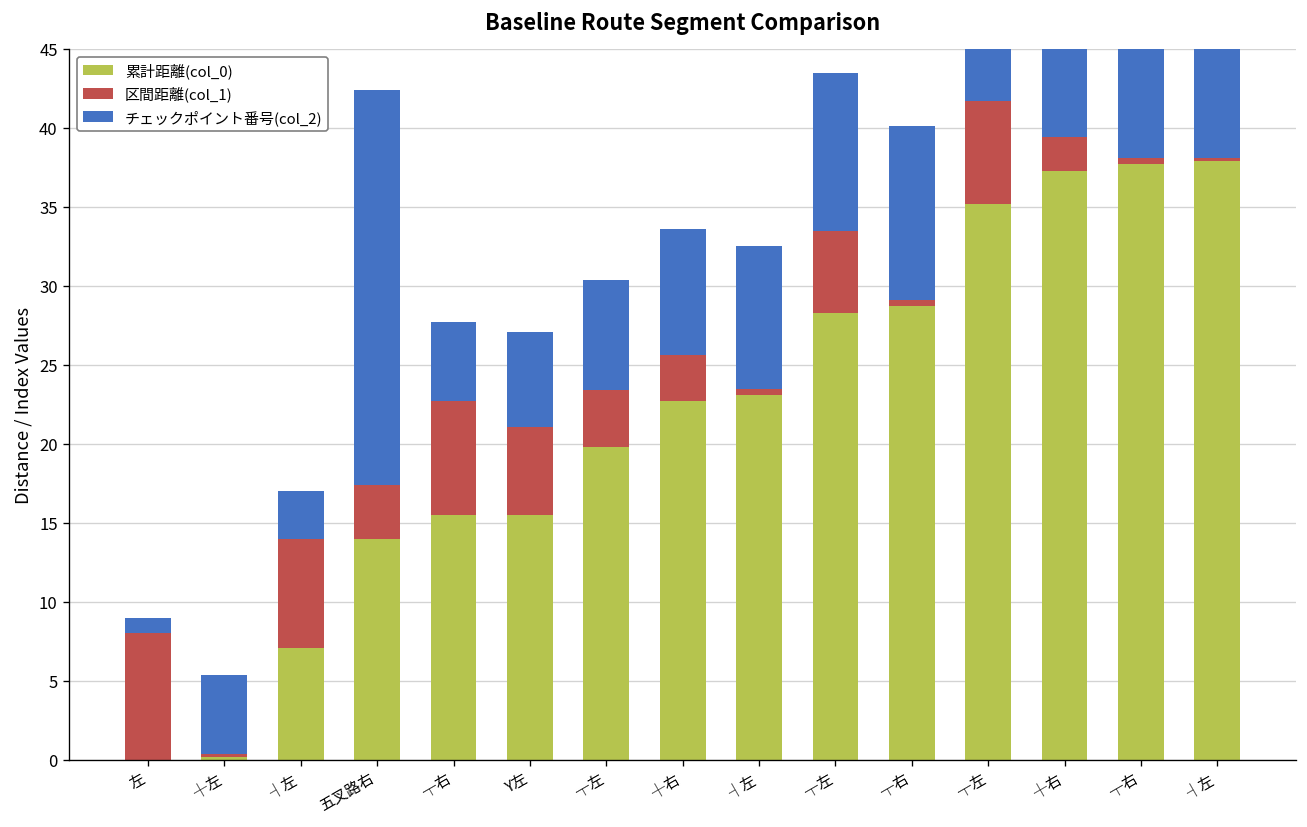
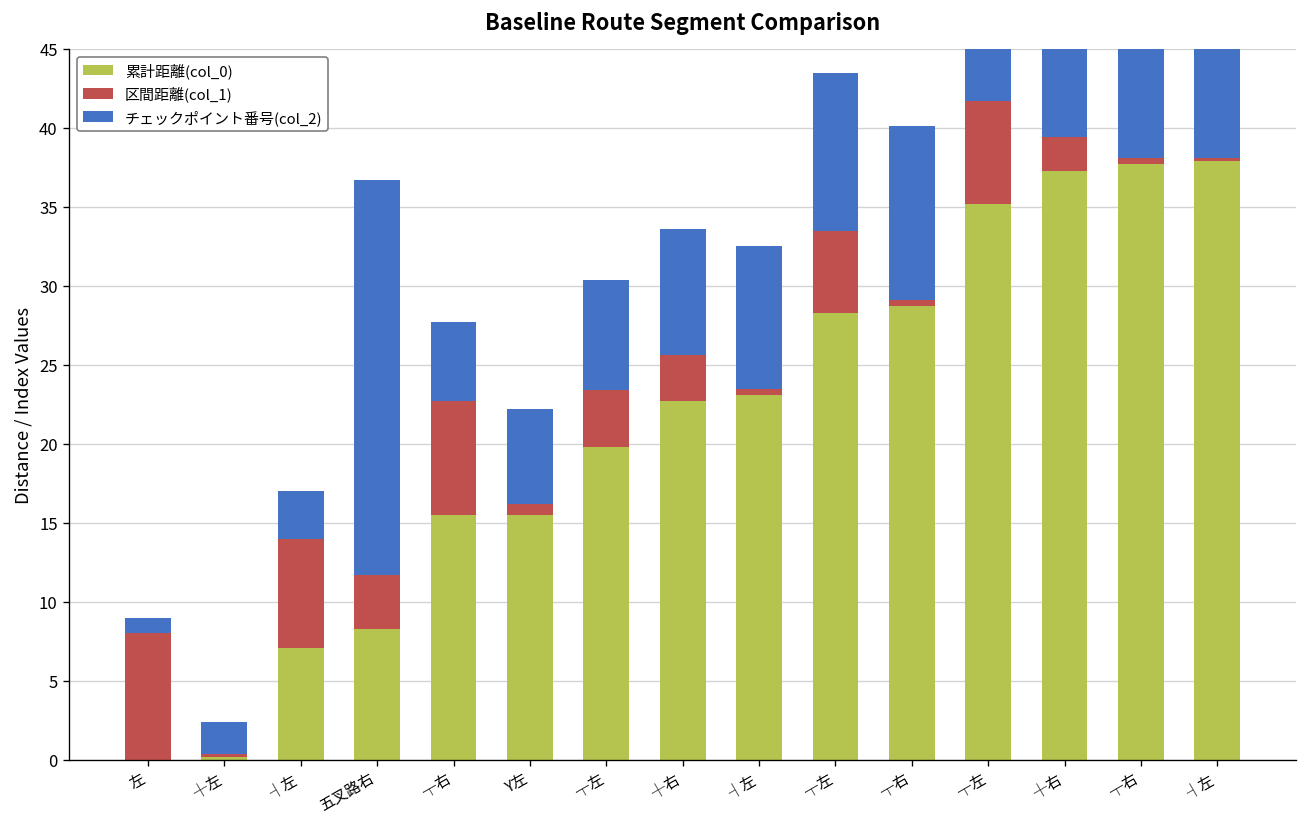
  {
    "累計距離(col_0)": {
      "左": 0.0,
      "┼左": 0.2,
-     "五叉路右": 14.0,
+     "五叉路右": 8.3,
      "Y左": 15.5
    },
    "区間距離(col_1)": {
      "左": 8.0,
      "┼左": 0.2,
      "五叉路右": 3.4,
-     "Y左": 5.6
+     "Y左": 0.7
    },
    "チェックポイント番号(col_2)": {
      "左": 1,
-     "┼左": 5,
+     "┼左": 2,
      "五叉路右": 25,
      "Y左": 6
    }
  }
